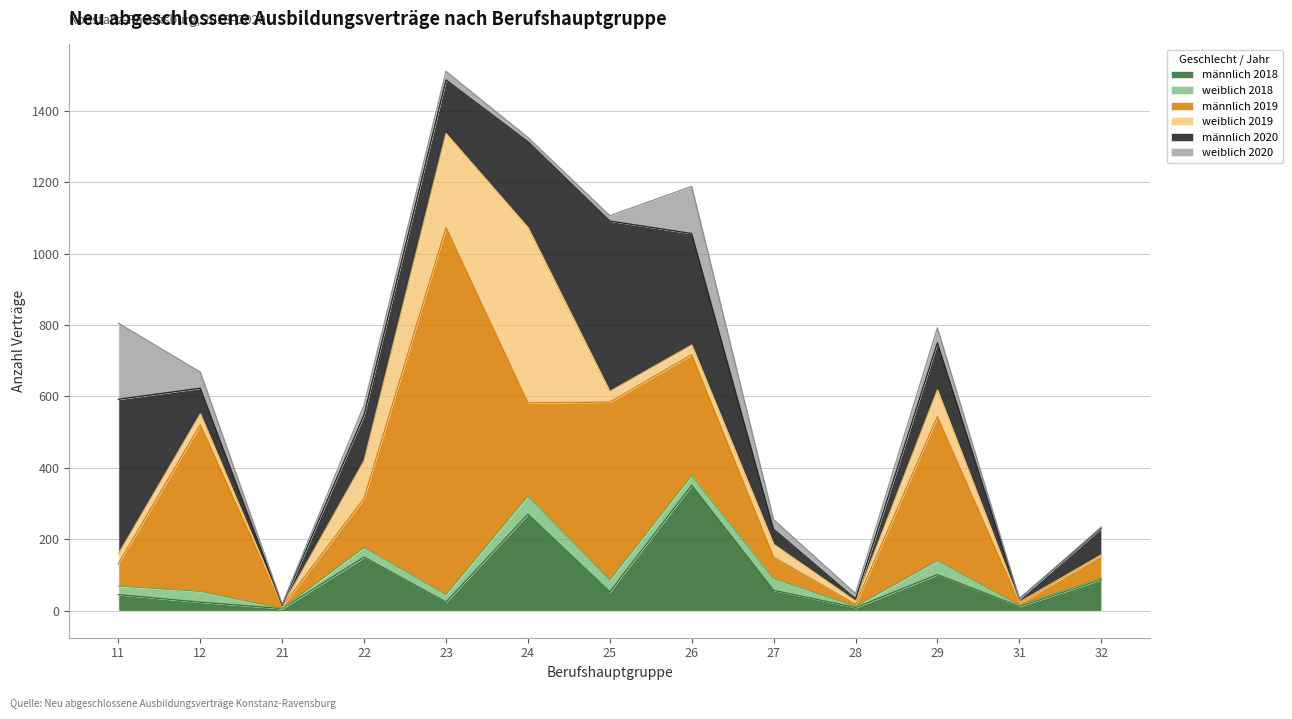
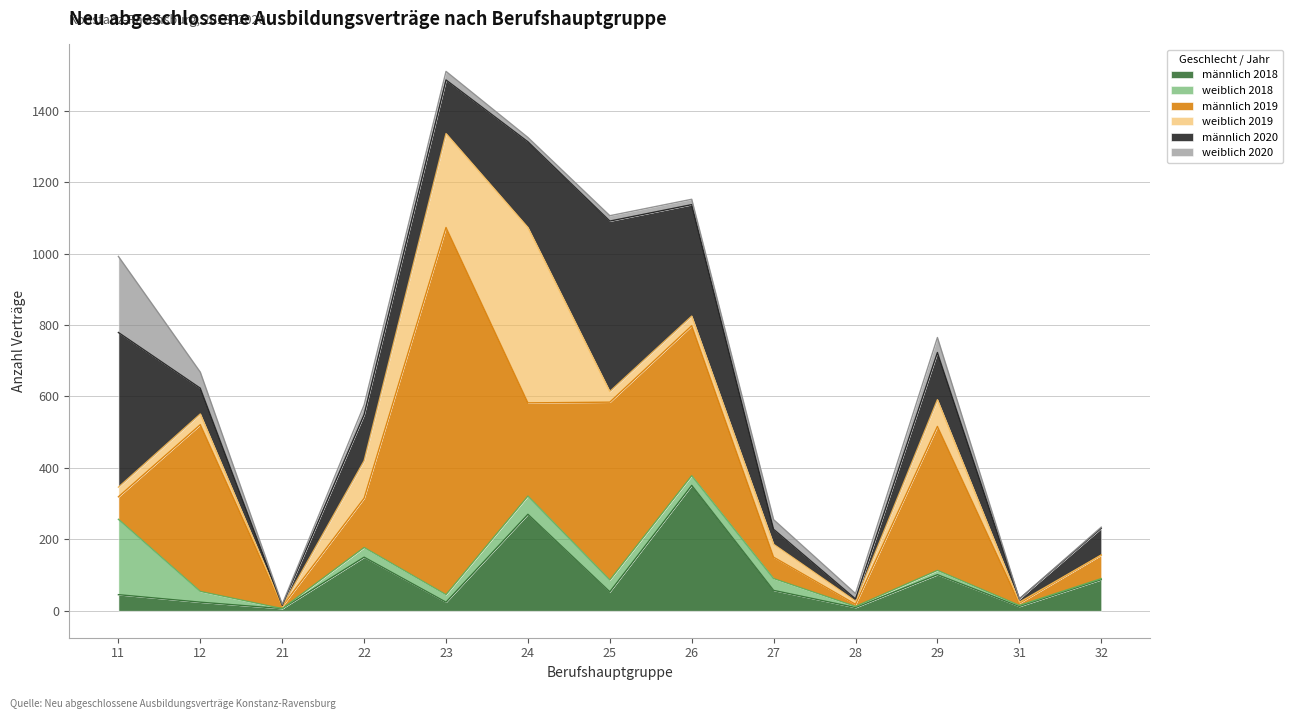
  {
    "männlich 2018": {
      "11": 50,
      "12": 20,
      "22": 150,
      "23": 20,
      "24": 270,
      "25": 50,
      "26": 350,
      "27": 60,
      "29": 100
    },
    "weiblich 2018": {
-     "11": 20,
+     "11": 210,
      "12": 30,
      "22": 30,
      "23": 20,
      "24": 50,
      "25": 30,
      "26": 30,
      "27": 30,
-     "29": 40
+     "29": 10
    },
    "männlich 2019": {
      "11": 60,
      "12": 470,
      "22": 140,
      "23": 1030,
      "24": 260,
      "25": 500,
-     "26": 340,
+     "26": 420,
      "27": 60,
      "29": 400
    },
    "weiblich 2019": {
      "11": 30,
      "12": 30,
      "22": 110,
      "23": 260,
      "24": 490,
      "25": 30,
      "26": 30,
      "27": 40,
      "29": 80
    },
    "männlich 2020": {
      "11": 430,
      "12": 70,
      "22": 130,
      "23": 150,
      "24": 240,
      "25": 480,
      "26": 310,
      "27": 40,
      "29": 130
    },
    "weiblich 2020": {
      "11": 210,
      "12": 50,
      "22": 30,
      "23": 20,
      "24": 10,
      "25": 20,
-     "26": 130,
+     "26": 20,
      "27": 30,
      "28": 20,
      "29": 40
    }
  }
